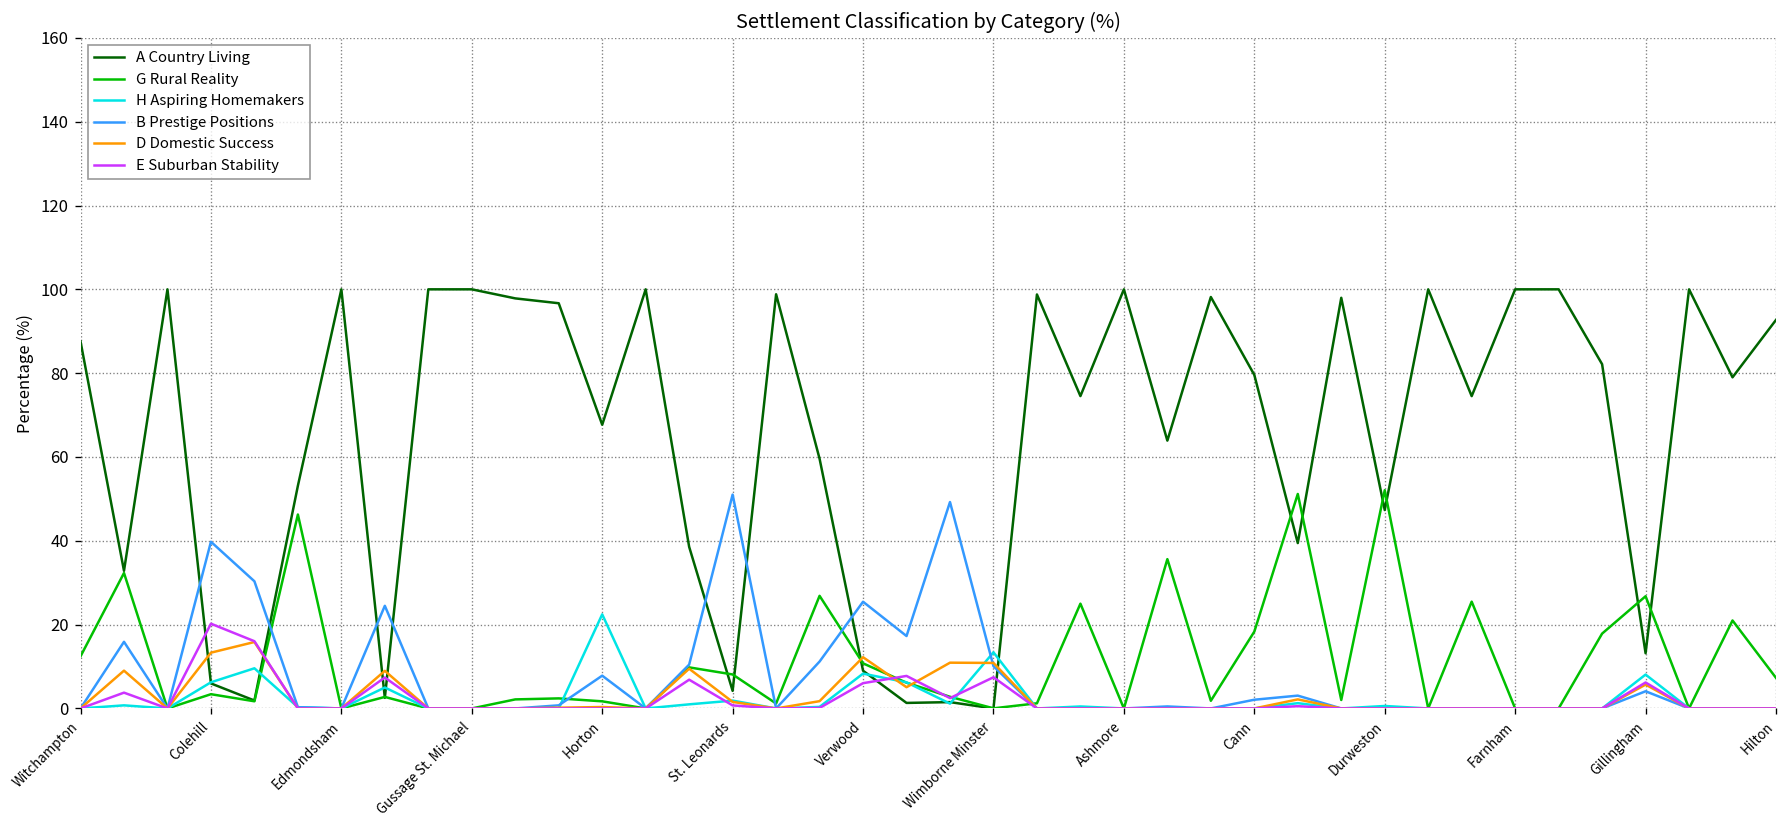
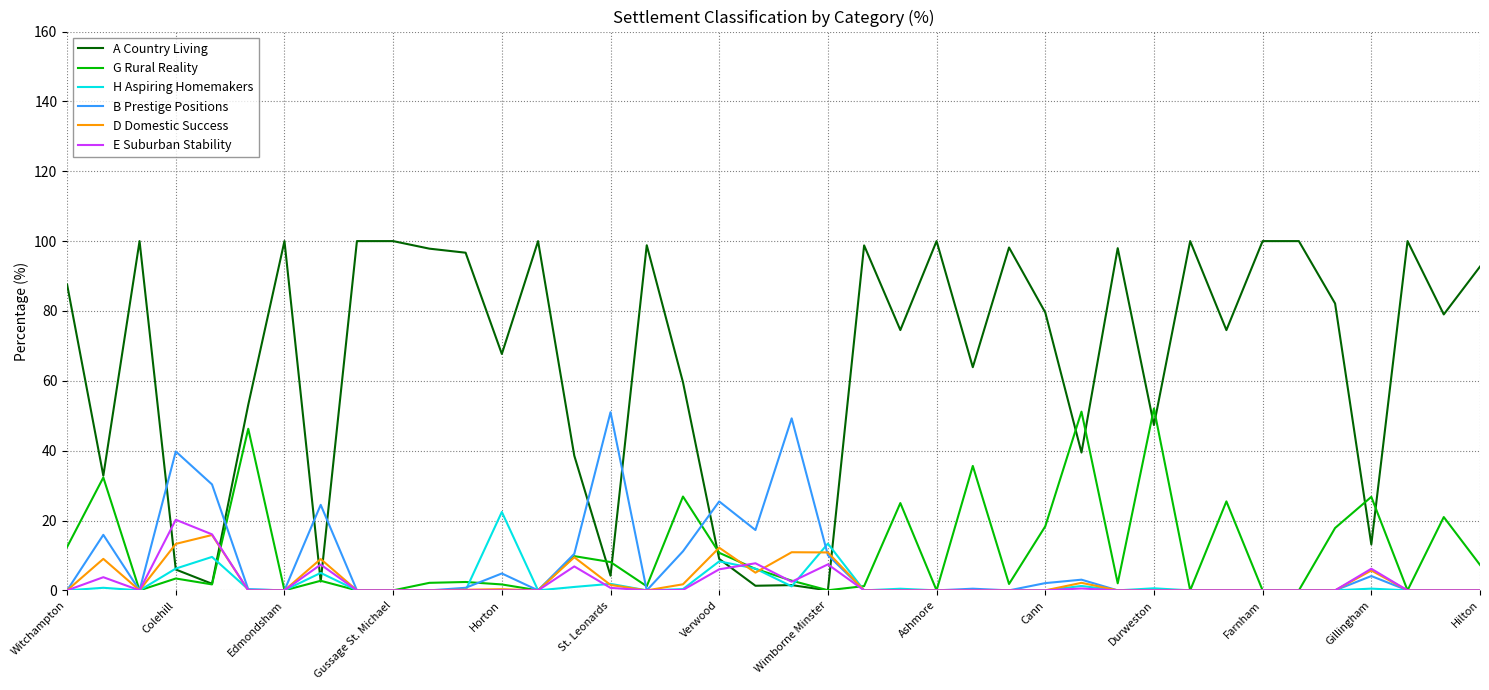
  {
    "A Country Living": {
      "Witchampton": 88,
      "Edmondsham": 100,
      "Gussage St. Michael": 100,
      "Horton": 68,
      "St. Leonards": 4,
      "Ashmore": 100,
      "Cann": 80,
      "Durweston": 47,
      "Farnham": 100,
      "Gillingham": 13,
      "Hilton": 93
    },
    "G Rural Reality": {
      "Witchampton": 12,
      "Colehill": 3,
      "Horton": 2,
      "St. Leonards": 8,
      "Verwood": 11,
      "Cann": 18,
      "Durweston": 52,
      "Gillingham": 27,
      "Hilton": 7
    },
    "H Aspiring Homemakers": {
      "Horton": 22,
      "Wimborne Minster": 13,
-     "Gillingham": 8
+     "Gillingham": 1
    },
    "B Prestige Positions": {
      "Colehill": 40,
-     "Horton": 8,
+     "Horton": 5,
      "St. Leonards": 51,
      "Verwood": 25,
      "Wimborne Minster": 10,
      "Cann": 2,
      "Gillingham": 4
    },
    "D Domestic Success": {
      "Colehill": 13,
      "Verwood": 12,
      "Wimborne Minster": 11
    },
    "E Suburban Stability": {
      "Colehill": 20,
      "St. Leonards": 1,
      "Verwood": 6,
      "Wimborne Minster": 7
    }
  }
